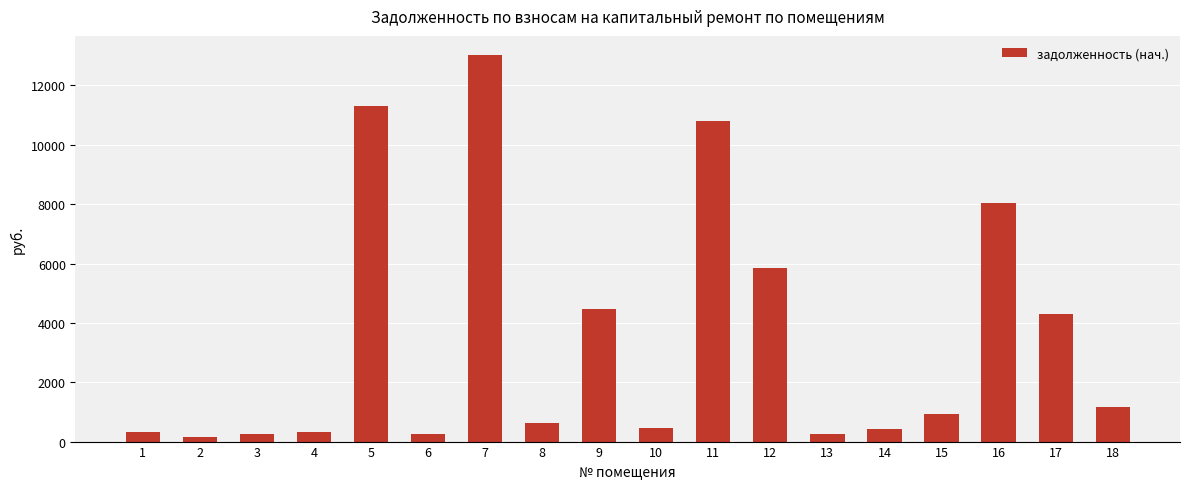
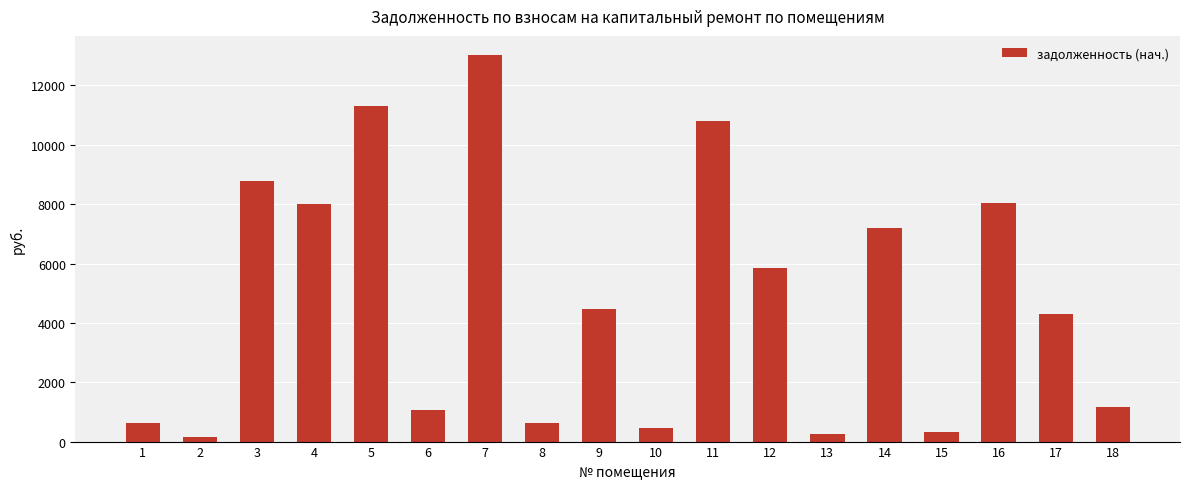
  {
-   "1": 300,
+   "1": 600,
    "2": 100,
-   "3": 300,
-   "4": 300,
+   "3": 8800,
+   "4": 8000,
    "5": 11300,
-   "6": 300,
+   "6": 1100,
    "7": 13000,
    "8": 600,
    "9": 4500,
    "10": 500,
    "11": 10800,
    "12": 5900,
    "13": 300,
-   "14": 400,
-   "15": 900,
+   "14": 7200,
+   "15": 300,
    "16": 8000,
    "17": 4300,
    "18": 1200
  }
